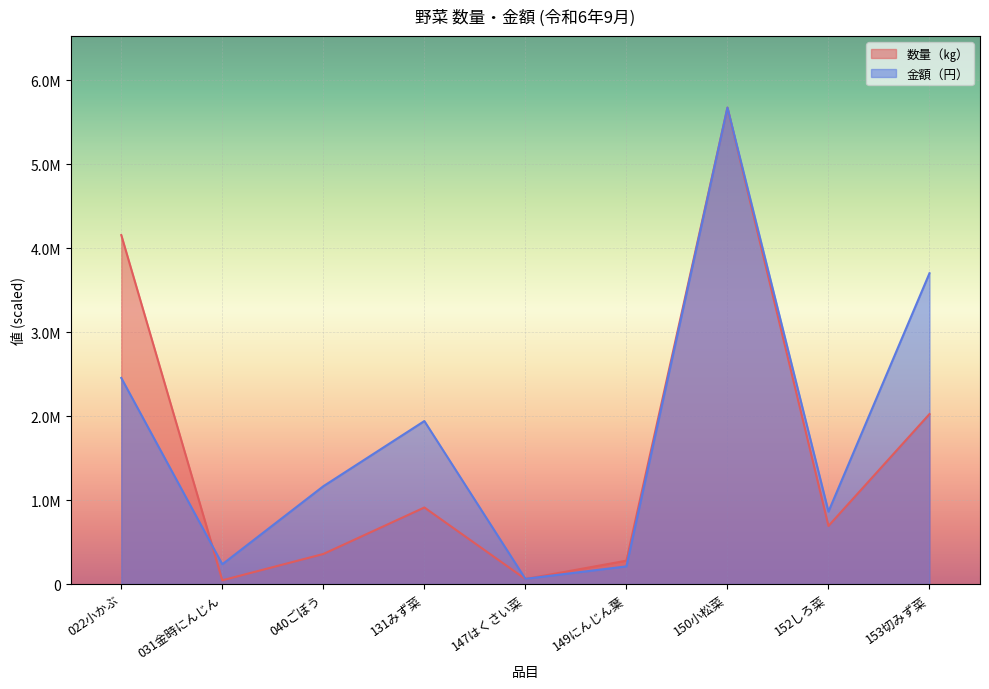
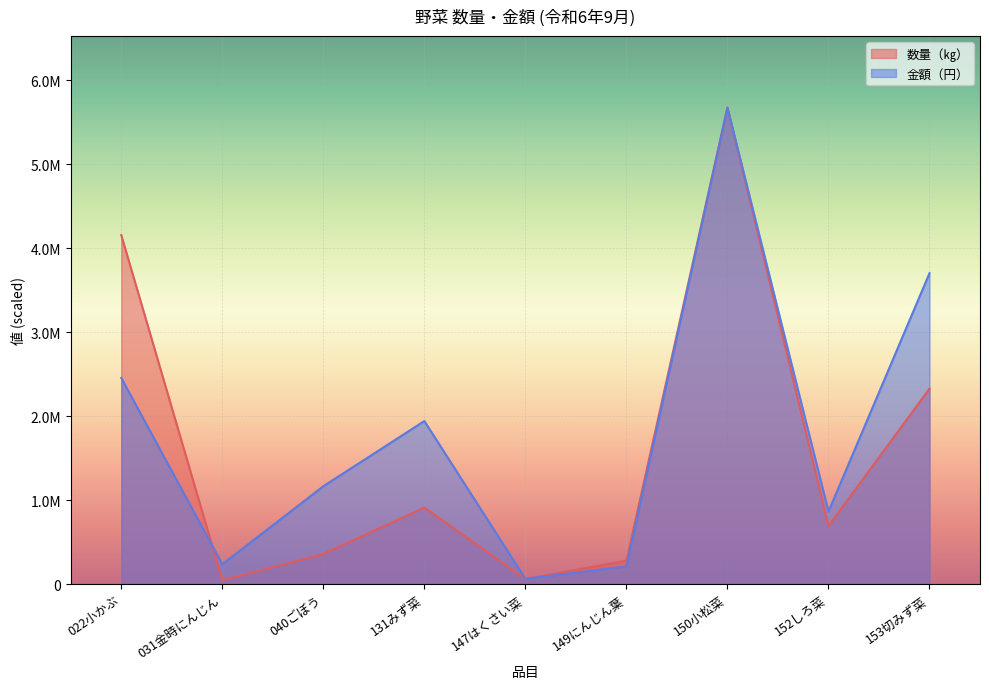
  {
    "数量（㎏）": {
      "022小かぶ": 4200000,
      "031金時にんじん": 0,
      "040ごぼう": 400000,
      "131みず菜": 900000,
      "149にんじん葉": 300000,
      "152しろ菜": 700000,
-     "153切みず菜": 2000000
+     "153切みず菜": 2300000
    },
    "金額（円）": {
      "022小かぶ": 2500000,
      "031金時にんじん": 200000,
      "040ごぼう": 1200000,
      "131みず菜": 1900000,
      "149にんじん葉": 200000,
      "152しろ菜": 900000,
      "153切みず菜": 3700000
    }
  }
